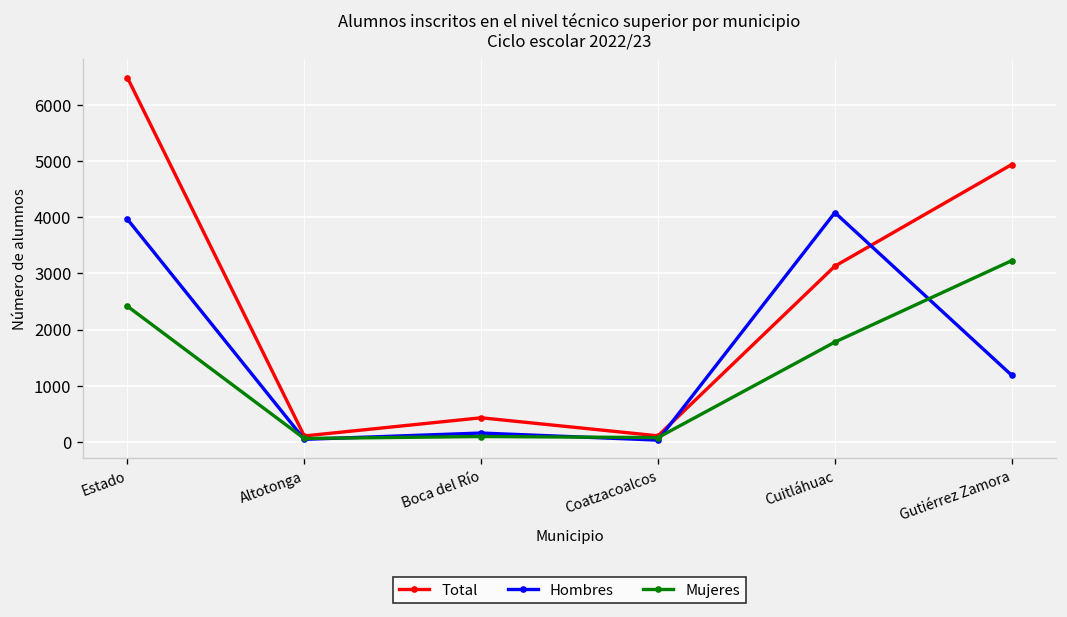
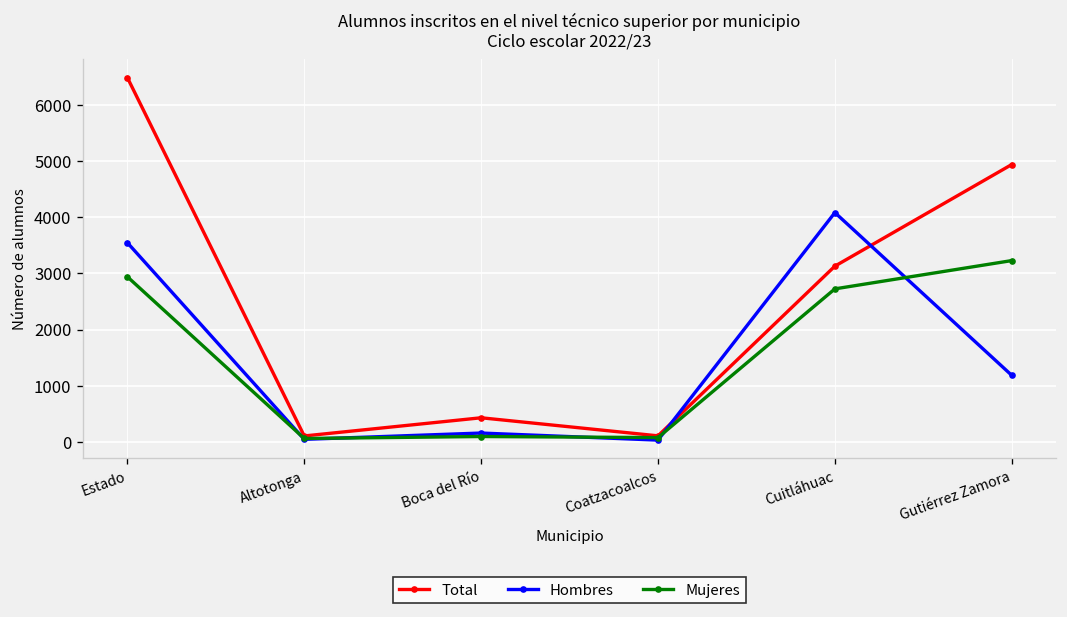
  {
    "Total": {
      "Estado": 6500,
      "Boca del Río": 400,
      "Cuitláhuac": 3100,
      "Gutiérrez Zamora": 4900
    },
    "Hombres": {
-     "Estado": 4000,
+     "Estado": 3500,
      "Boca del Río": 200,
      "Cuitláhuac": 4100,
      "Gutiérrez Zamora": 1200
    },
    "Mujeres": {
-     "Estado": 2400,
+     "Estado": 2900,
      "Boca del Río": 100,
-     "Cuitláhuac": 1800,
+     "Cuitláhuac": 2700,
      "Gutiérrez Zamora": 3200
    }
  }
